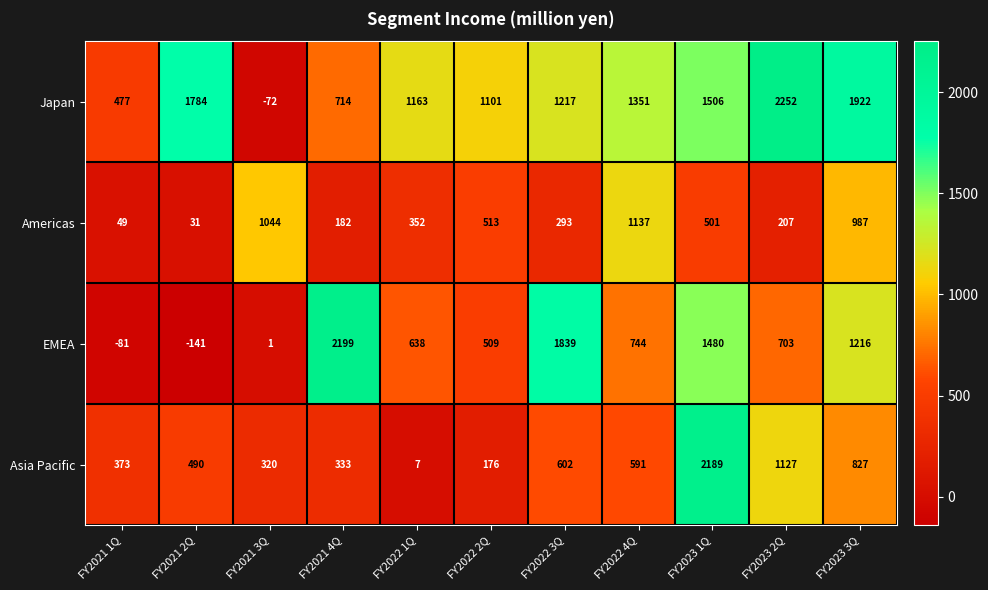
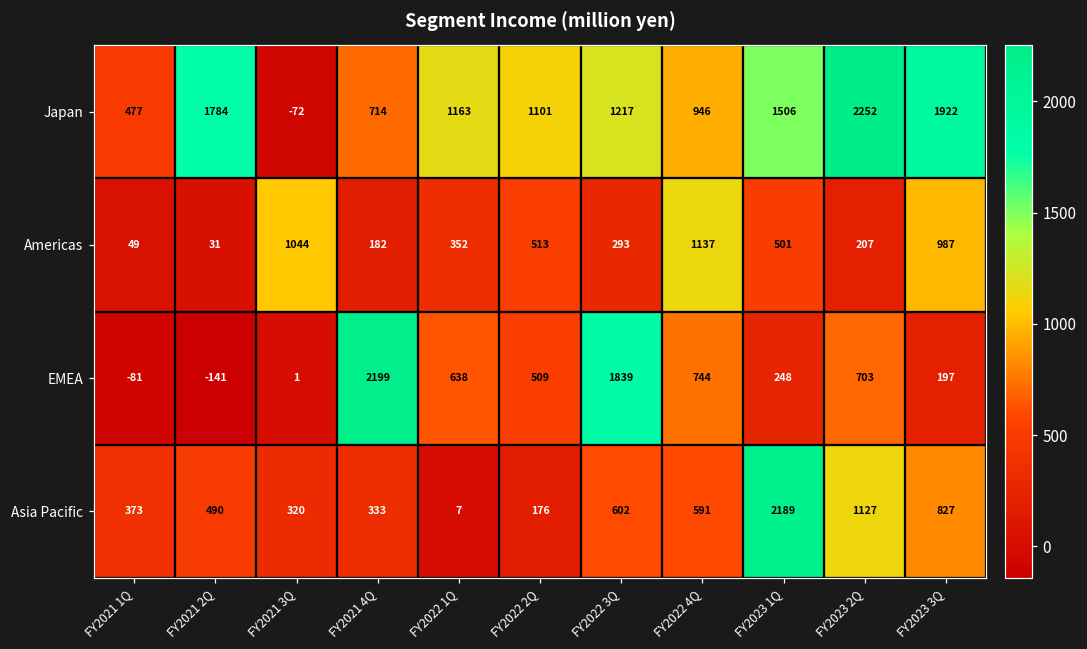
  {
    "Japan": {
      "FY2021 1Q": 477,
      "FY2021 2Q": 1784,
      "FY2021 3Q": -72,
      "FY2021 4Q": 714,
      "FY2022 1Q": 1163,
      "FY2022 2Q": 1101,
      "FY2022 3Q": 1217,
-     "FY2022 4Q": 1351,
+     "FY2022 4Q": 946,
      "FY2023 1Q": 1506,
      "FY2023 2Q": 2252,
      "FY2023 3Q": 1922
    },
    "Americas": {
      "FY2021 1Q": 49,
      "FY2021 2Q": 31,
      "FY2021 3Q": 1044,
      "FY2021 4Q": 182,
      "FY2022 1Q": 352,
      "FY2022 2Q": 513,
      "FY2022 3Q": 293,
      "FY2022 4Q": 1137,
      "FY2023 1Q": 501,
      "FY2023 2Q": 207,
      "FY2023 3Q": 987
    },
    "EMEA": {
      "FY2021 1Q": -81,
      "FY2021 2Q": -141,
      "FY2021 3Q": 1,
      "FY2021 4Q": 2199,
      "FY2022 1Q": 638,
      "FY2022 2Q": 509,
      "FY2022 3Q": 1839,
      "FY2022 4Q": 744,
-     "FY2023 1Q": 1480,
+     "FY2023 1Q": 248,
      "FY2023 2Q": 703,
-     "FY2023 3Q": 1216
+     "FY2023 3Q": 197
    },
    "Asia Pacific": {
      "FY2021 1Q": 373,
      "FY2021 2Q": 490,
      "FY2021 3Q": 320,
      "FY2021 4Q": 333,
      "FY2022 1Q": 7,
      "FY2022 2Q": 176,
      "FY2022 3Q": 602,
      "FY2022 4Q": 591,
      "FY2023 1Q": 2189,
      "FY2023 2Q": 1127,
      "FY2023 3Q": 827
    }
  }
